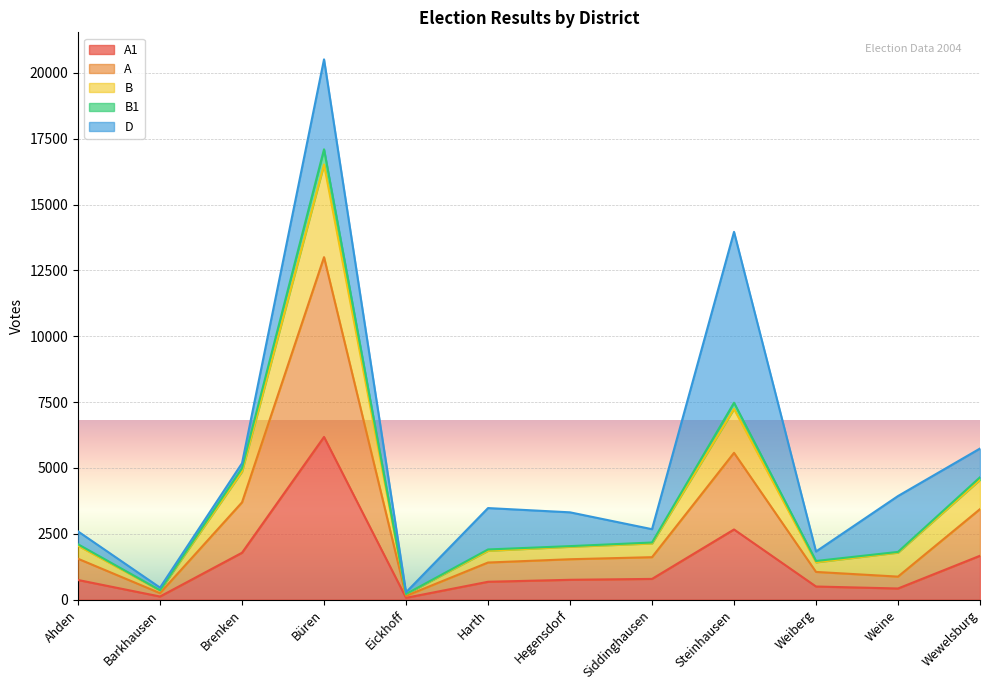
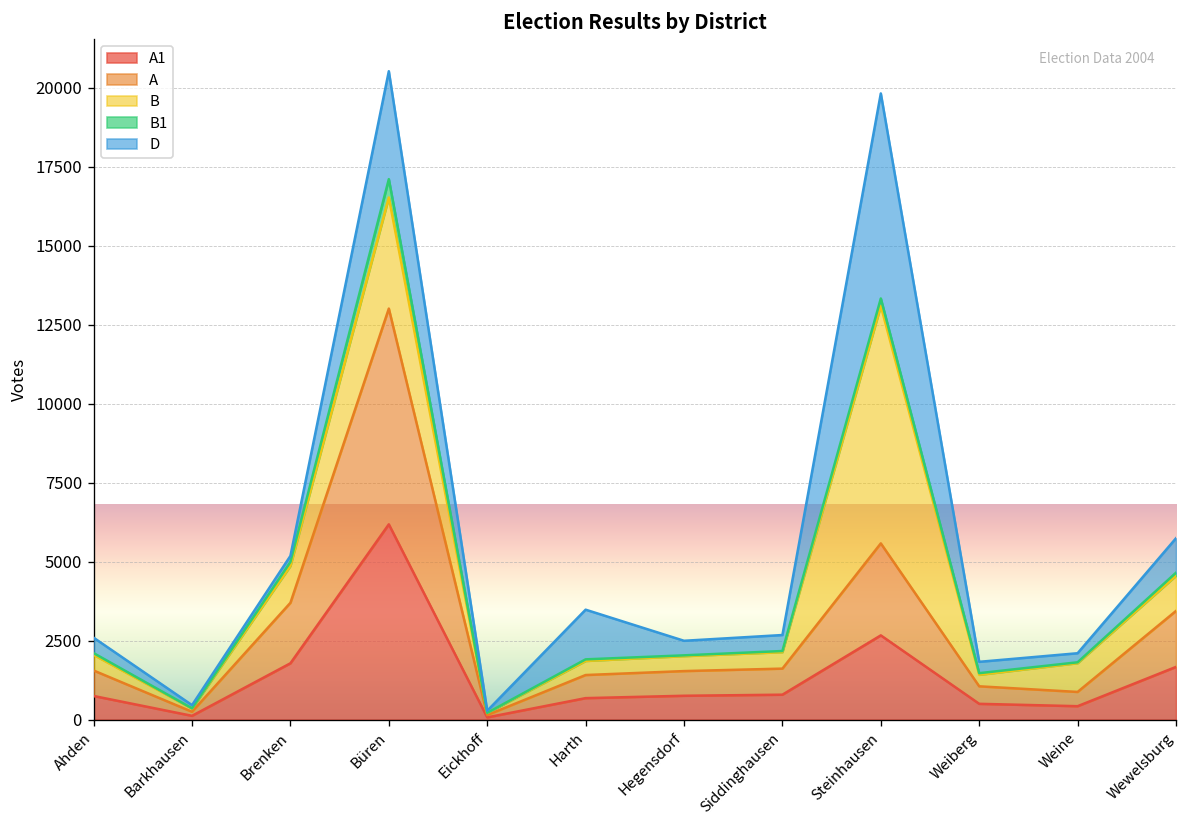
  {
    "B": {
      "Brenken": 1200,
      "Büren": 3500,
-     "Steinhausen": 1700
+     "Steinhausen": 7500
    },
    "B1": {
      "Brenken": 100,
      "Büren": 600,
      "Steinhausen": 200
    },
    "D": {
      "Ahden": 500,
      "Barkhausen": 100,
      "Brenken": 200,
      "Büren": 3400,
      "Harth": 1600,
-     "Hegensdorf": 1300,
+     "Hegensdorf": 500,
      "Siddinghausen": 500,
      "Steinhausen": 6500,
      "Weiberg": 400,
-     "Weine": 2100,
+     "Weine": 300,
      "Wewelsburg": 1100
    }
  }
